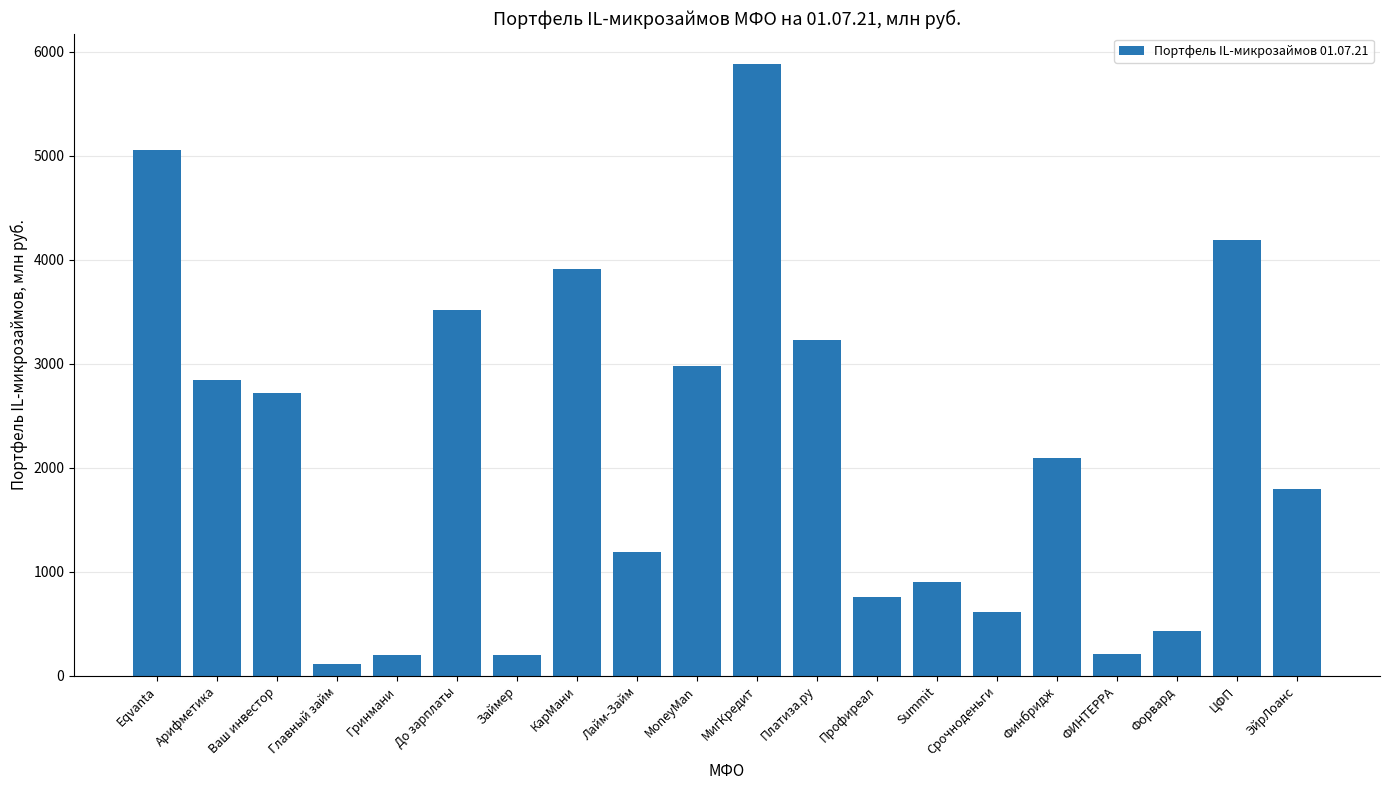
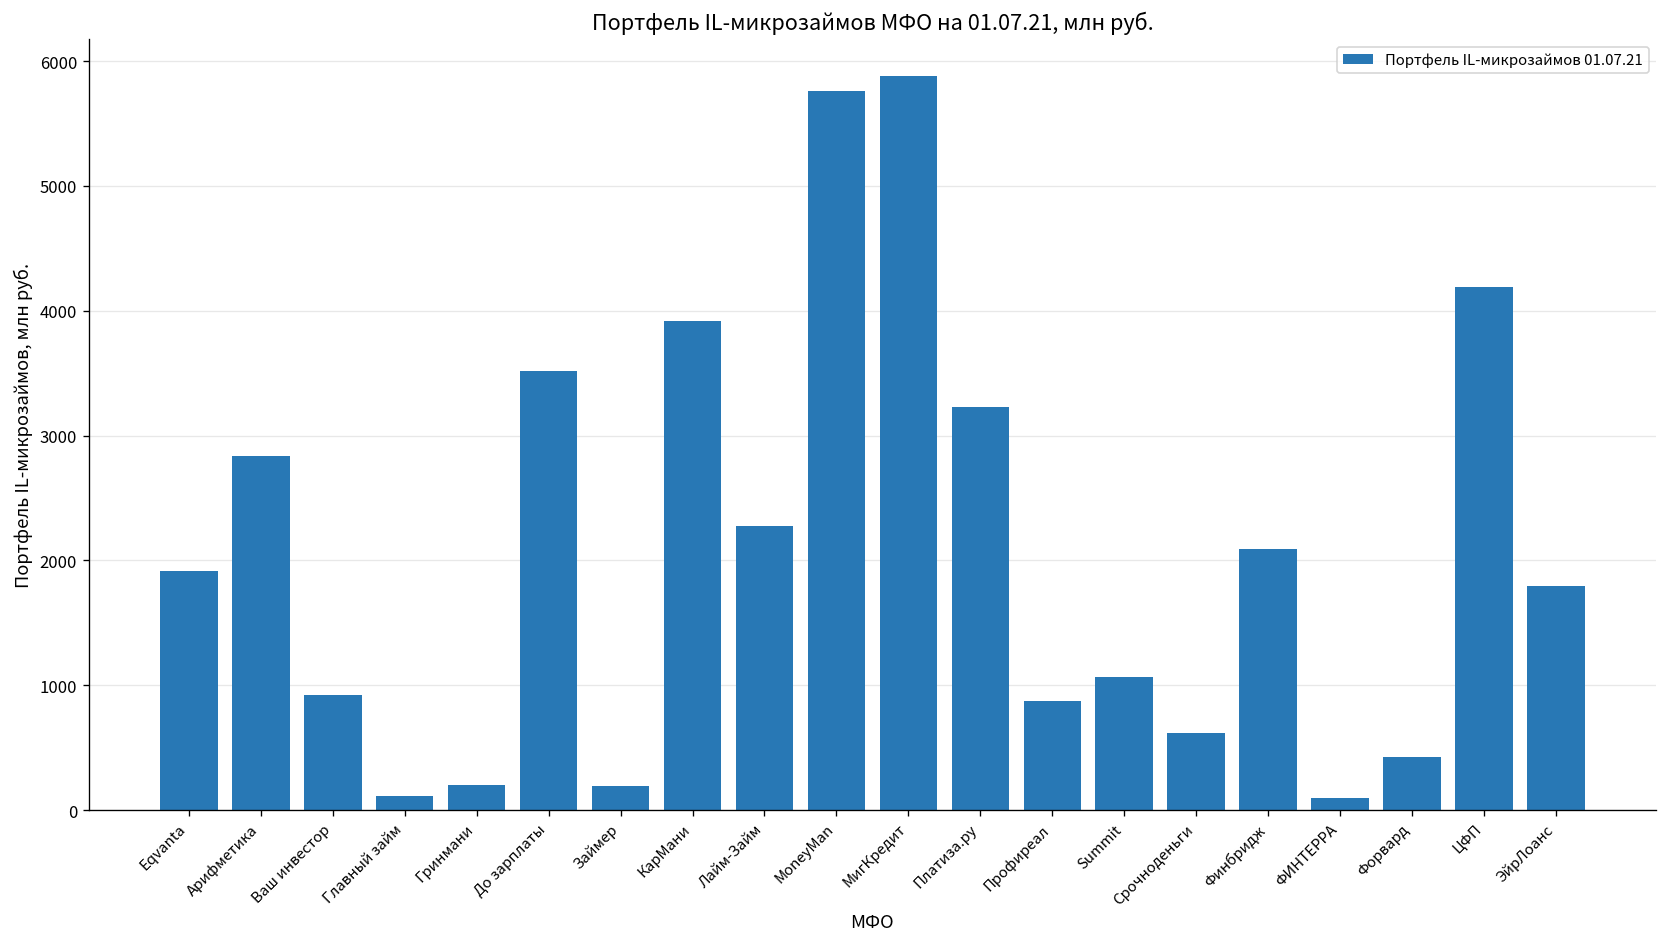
  {
-   "Eqvanta": 5050,
+   "Eqvanta": 1910,
    "Арифметика": 2840,
-   "Ваш инвестор": 2720,
+   "Ваш инвестор": 920,
    "Главный займ": 110,
    "Гринмани": 200,
    "До зарплаты": 3510,
    "Займер": 200,
    "КарМани": 3910,
-   "Лайм-Займ": 1190,
-   "MoneyMan": 2980,
+   "Лайм-Займ": 2270,
+   "MoneyMan": 5760,
    "МигКредит": 5880,
    "Платиза.ру": 3230,
-   "Профиреал": 760,
-   "Summit": 900,
+   "Профиреал": 870,
+   "Summit": 1060,
    "Срочноденьги": 610,
    "Финбридж": 2090,
-   "ФИНТЕРРА": 210,
+   "ФИНТЕРРА": 90,
    "Форвард": 430,
    "ЦФП": 4190,
    "ЭйрЛоанс": 1800
  }
